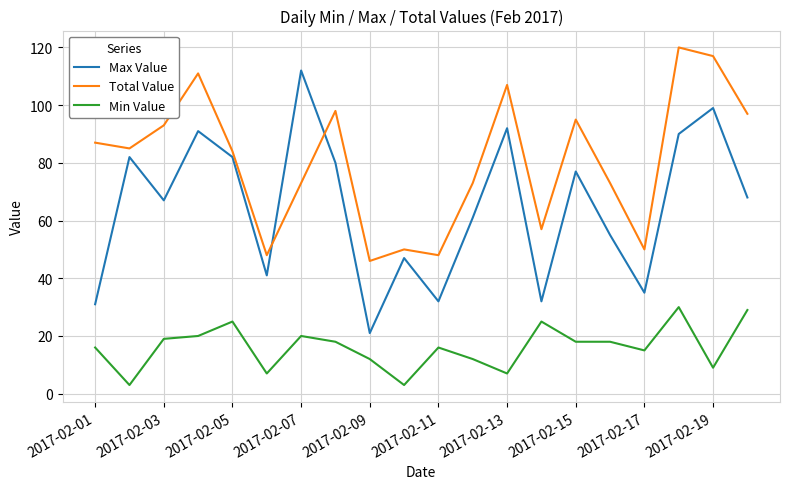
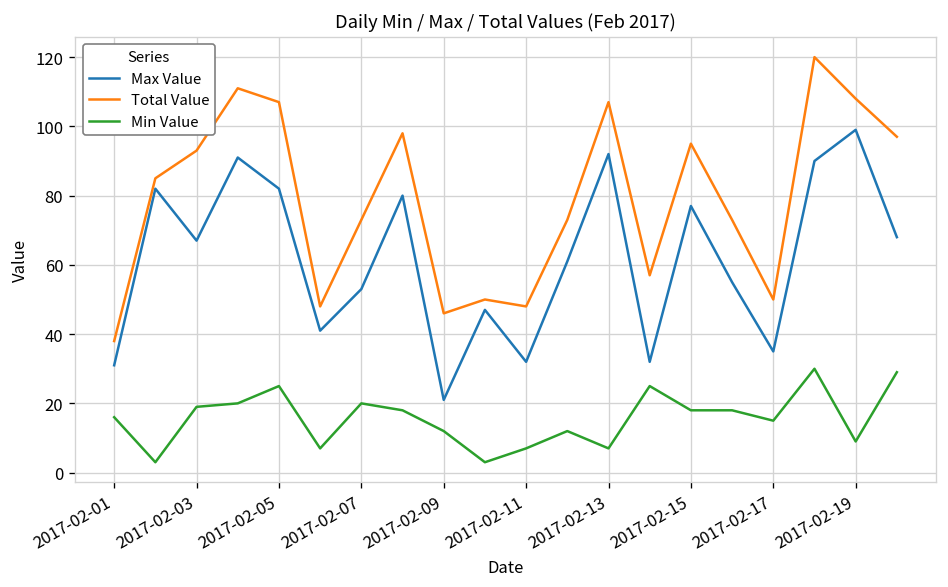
  {
    "Max Value": {
      "2017-02-01": 31,
      "2017-02-03": 67,
      "2017-02-05": 82,
-     "2017-02-07": 112,
+     "2017-02-07": 53,
      "2017-02-09": 21,
      "2017-02-11": 32,
      "2017-02-13": 92,
      "2017-02-15": 77,
      "2017-02-17": 35,
      "2017-02-19": 99
    },
    "Total Value": {
-     "2017-02-01": 87,
+     "2017-02-01": 38,
      "2017-02-03": 93,
-     "2017-02-05": 84,
+     "2017-02-05": 107,
      "2017-02-07": 73,
      "2017-02-09": 46,
      "2017-02-11": 48,
      "2017-02-13": 107,
      "2017-02-15": 95,
      "2017-02-17": 50,
-     "2017-02-19": 117
+     "2017-02-19": 108
    },
    "Min Value": {
      "2017-02-01": 16,
      "2017-02-03": 19,
      "2017-02-05": 25,
      "2017-02-07": 20,
      "2017-02-09": 12,
-     "2017-02-11": 16,
+     "2017-02-11": 7,
      "2017-02-13": 7,
      "2017-02-15": 18,
      "2017-02-17": 15,
      "2017-02-19": 9
    }
  }
